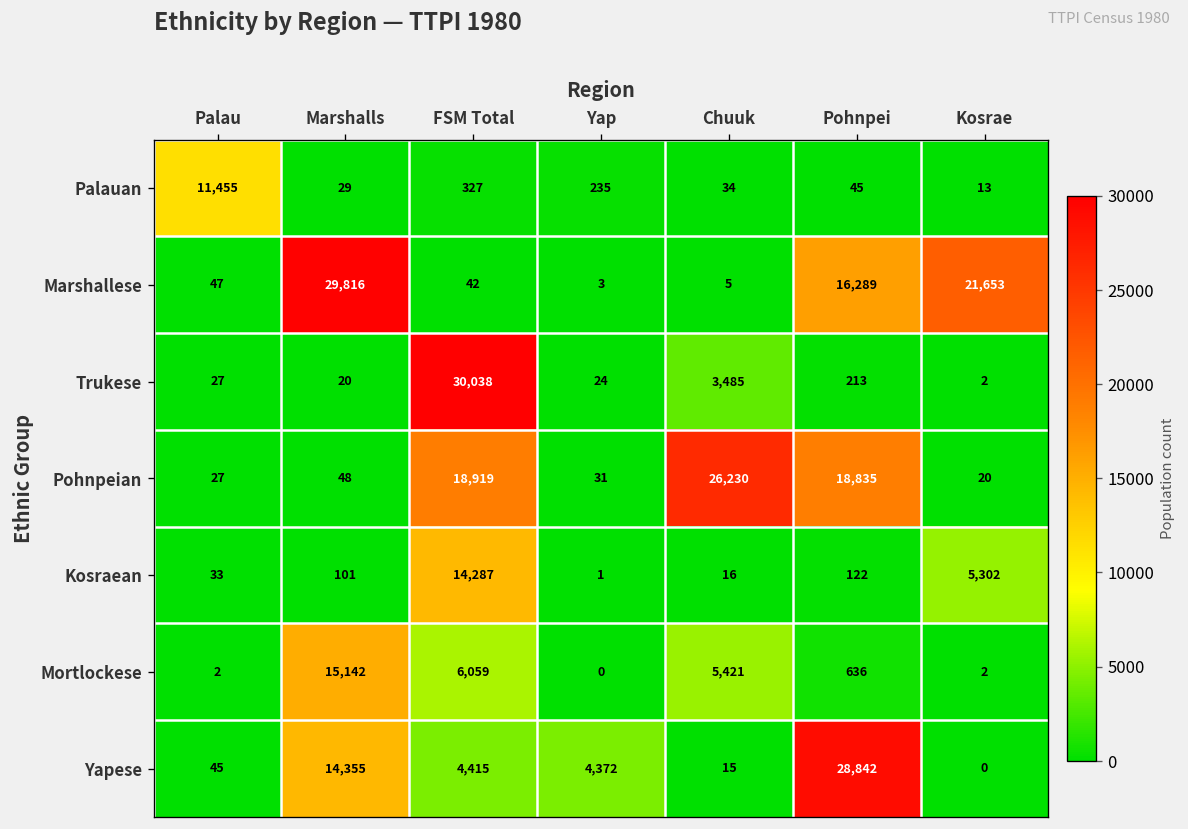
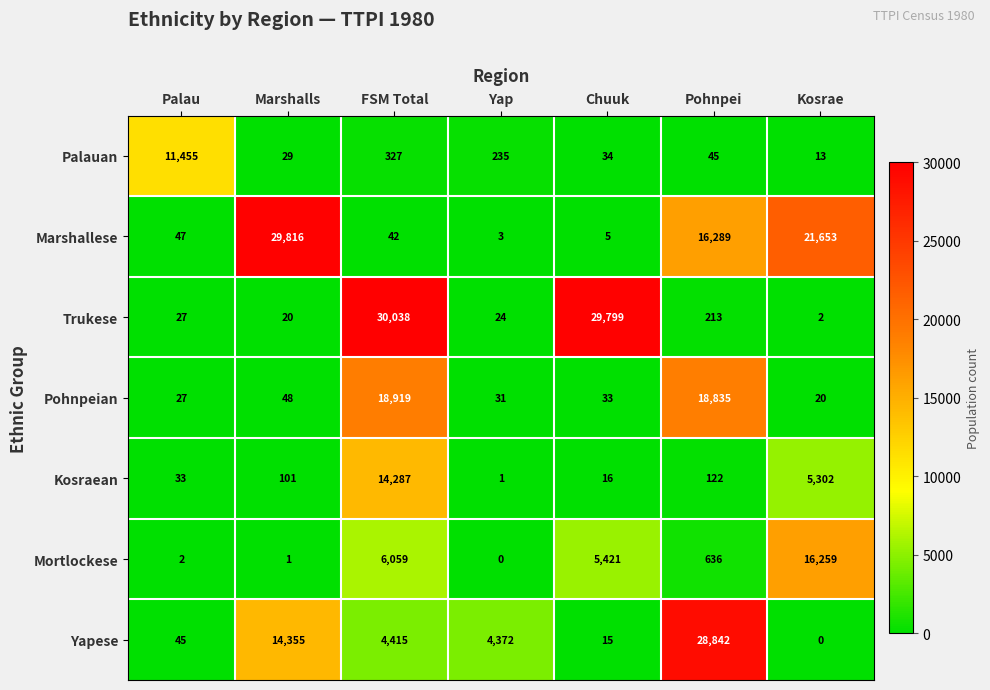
  {
    "Palauan": {
      "Palau": "11,455",
      "Marshalls": "29",
      "FSM Total": "327",
      "Yap": "235",
      "Chuuk": "34",
      "Pohnpei": "45",
      "Kosrae": "13"
    },
    "Marshallese": {
      "Palau": "47",
      "Marshalls": "29,816",
      "FSM Total": "42",
      "Yap": "3",
      "Chuuk": "5",
      "Pohnpei": "16,289",
      "Kosrae": "21,653"
    },
    "Trukese": {
      "Palau": "27",
      "Marshalls": "20",
      "FSM Total": "30,038",
      "Yap": "24",
-     "Chuuk": "3,485",
+     "Chuuk": "29,799",
      "Pohnpei": "213",
      "Kosrae": "2"
    },
    "Pohnpeian": {
      "Palau": "27",
      "Marshalls": "48",
      "FSM Total": "18,919",
      "Yap": "31",
-     "Chuuk": "26,230",
+     "Chuuk": "33",
      "Pohnpei": "18,835",
      "Kosrae": "20"
    },
    "Kosraean": {
      "Palau": "33",
      "Marshalls": "101",
      "FSM Total": "14,287",
      "Yap": "1",
      "Chuuk": "16",
      "Pohnpei": "122",
      "Kosrae": "5,302"
    },
    "Mortlockese": {
      "Palau": "2",
-     "Marshalls": "15,142",
+     "Marshalls": "1",
      "FSM Total": "6,059",
      "Yap": "0",
      "Chuuk": "5,421",
      "Pohnpei": "636",
-     "Kosrae": "2"
+     "Kosrae": "16,259"
    },
    "Yapese": {
      "Palau": "45",
      "Marshalls": "14,355",
      "FSM Total": "4,415",
      "Yap": "4,372",
      "Chuuk": "15",
      "Pohnpei": "28,842",
      "Kosrae": "0"
    }
  }
